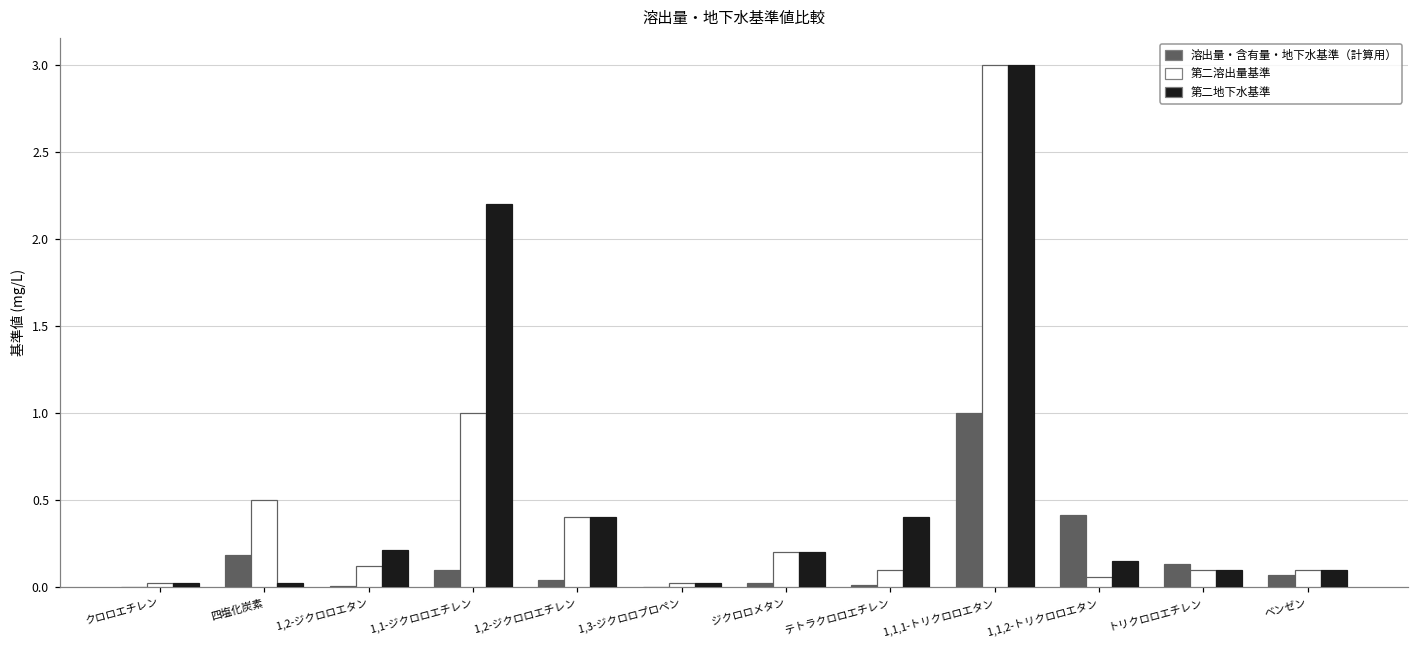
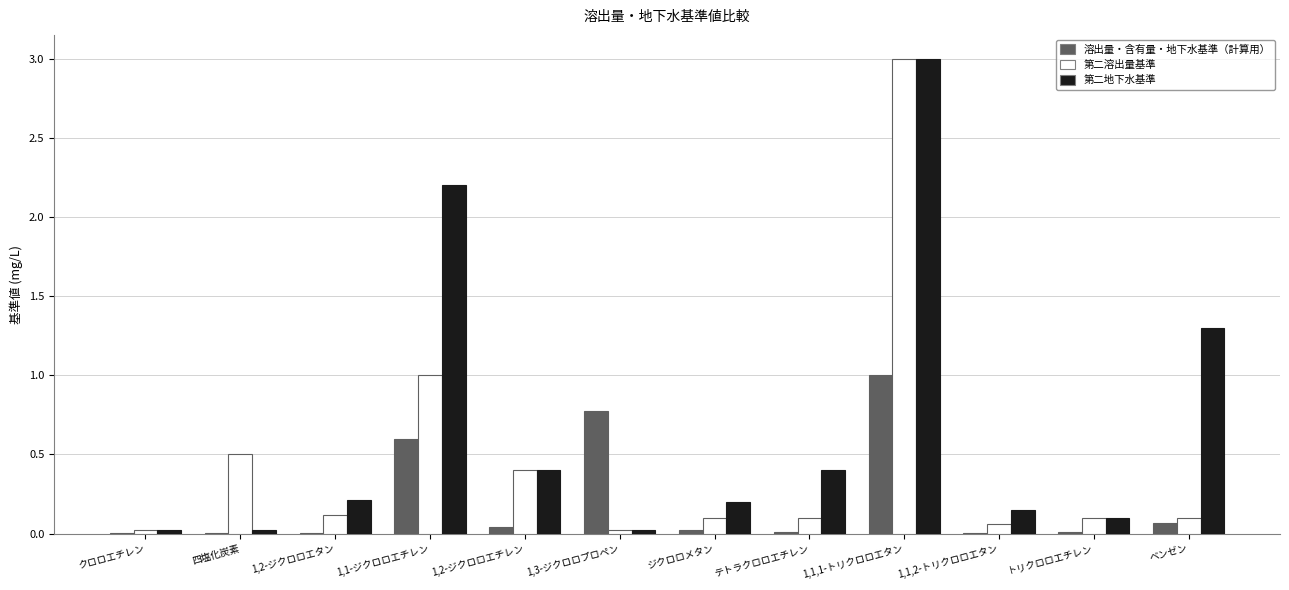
  {
    "溶出量・含有量・地下水基準（計算用）": {
-     "四塩化炭素": 0.18,
-     "1,1-ジクロロエチレン": 0.1,
+     "四塩化炭素": 0.00,
+     "1,1-ジクロロエチレン": 0.6,
      "1,2-ジクロロエチレン": 0.04,
-     "1,3-ジクロロプロペン": 0.00,
+     "1,3-ジクロロプロペン": 0.78,
      "ジクロロメタン": 0.02,
      "1,1,1-トリクロロエタン": 1.00,
-     "1,1,2-トリクロロエタン": 0.42,
-     "トリクロロエチレン": 0.13,
+     "1,1,2-トリクロロエタン": 0.01,
+     "トリクロロエチレン": 0.01,
      "ベンゼン": 0.07
    },
    "第二溶出量基準": {
      "クロロエチレン": 0.02,
      "四塩化炭素": 0.5,
      "1,2-ジクロロエタン": 0.12,
      "1,1-ジクロロエチレン": 1.0,
      "1,2-ジクロロエチレン": 0.4,
      "1,3-ジクロロプロペン": 0.02,
-     "ジクロロメタン": 0.2,
+     "ジクロロメタン": 0.1,
      "テトラクロロエチレン": 0.1,
      "1,1,1-トリクロロエタン": 3.0,
      "1,1,2-トリクロロエタン": 0.06,
      "トリクロロエチレン": 0.1,
      "ベンゼン": 0.1
    },
    "第二地下水基準": {
      "クロロエチレン": 0.02,
      "四塩化炭素": 0.02,
      "1,2-ジクロロエタン": 0.2,
      "1,1-ジクロロエチレン": 2.2,
      "1,2-ジクロロエチレン": 0.4,
      "1,3-ジクロロプロペン": 0.02,
      "ジクロロメタン": 0.2,
      "テトラクロロエチレン": 0.4,
      "1,1,1-トリクロロエタン": 3.0,
      "1,1,2-トリクロロエタン": 0.15,
      "トリクロロエチレン": 0.1,
-     "ベンゼン": 0.1
+     "ベンゼン": 1.3
    }
  }
